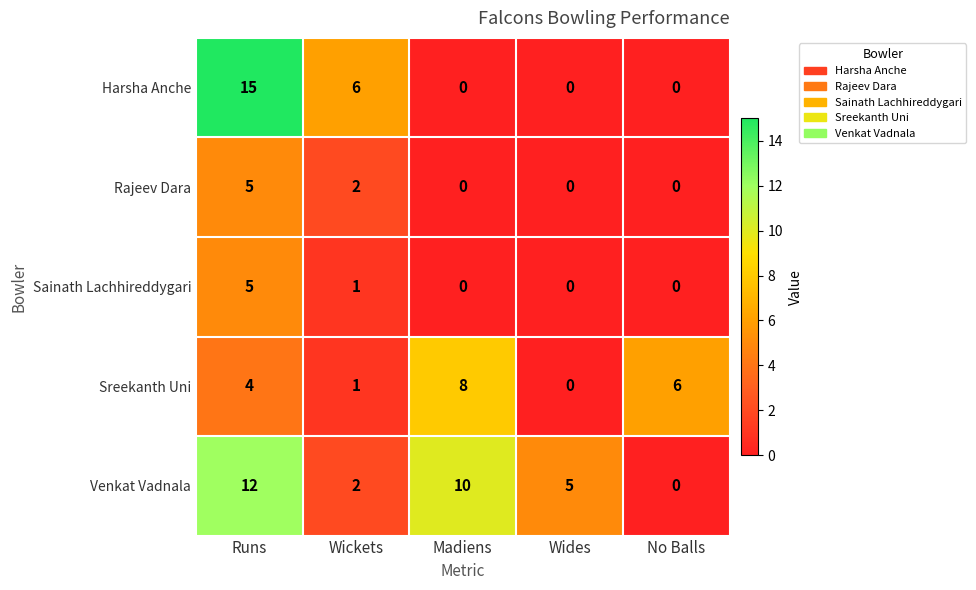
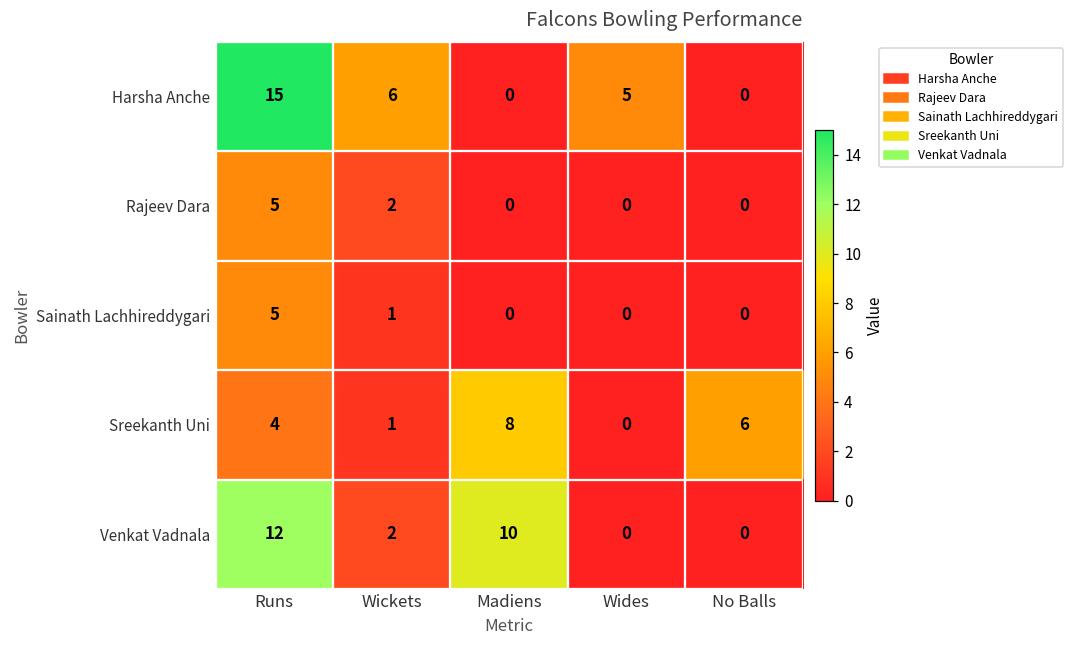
  {
    "Harsha Anche": {
      "Runs": 15,
      "Wickets": 6,
      "Madiens": 0,
-     "Wides": 0,
+     "Wides": 5,
      "No Balls": 0
    },
    "Rajeev Dara": {
      "Runs": 5,
      "Wickets": 2,
      "Madiens": 0,
      "Wides": 0,
      "No Balls": 0
    },
    "Sainath Lachhireddygari": {
      "Runs": 5,
      "Wickets": 1,
      "Madiens": 0,
      "Wides": 0,
      "No Balls": 0
    },
    "Sreekanth Uni": {
      "Runs": 4,
      "Wickets": 1,
      "Madiens": 8,
      "Wides": 0,
      "No Balls": 6
    },
    "Venkat Vadnala": {
      "Runs": 12,
      "Wickets": 2,
      "Madiens": 10,
-     "Wides": 5,
+     "Wides": 0,
      "No Balls": 0
    }
  }
